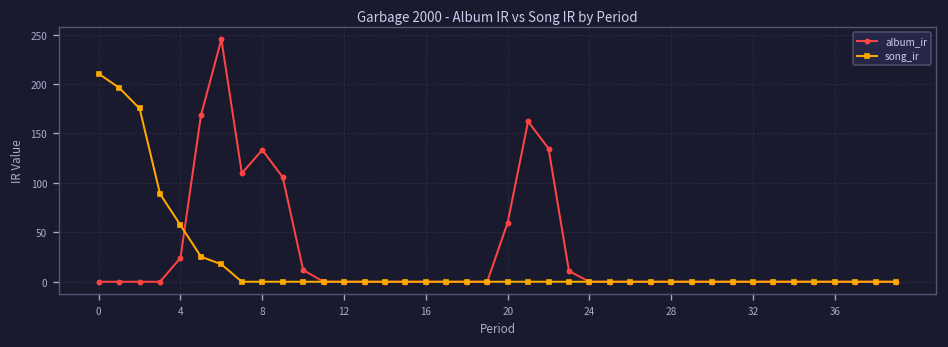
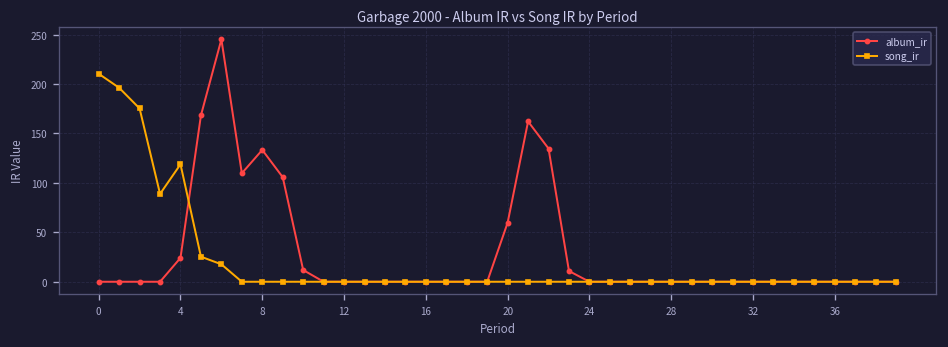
  {
    "album_ir": {
      "0": 0,
      "4": 20,
      "8": 130,
      "20": 60
    },
    "song_ir": {
      "0": 210,
-     "4": 60,
+     "4": 120,
      "8": 0,
      "20": 0
    }
  }
